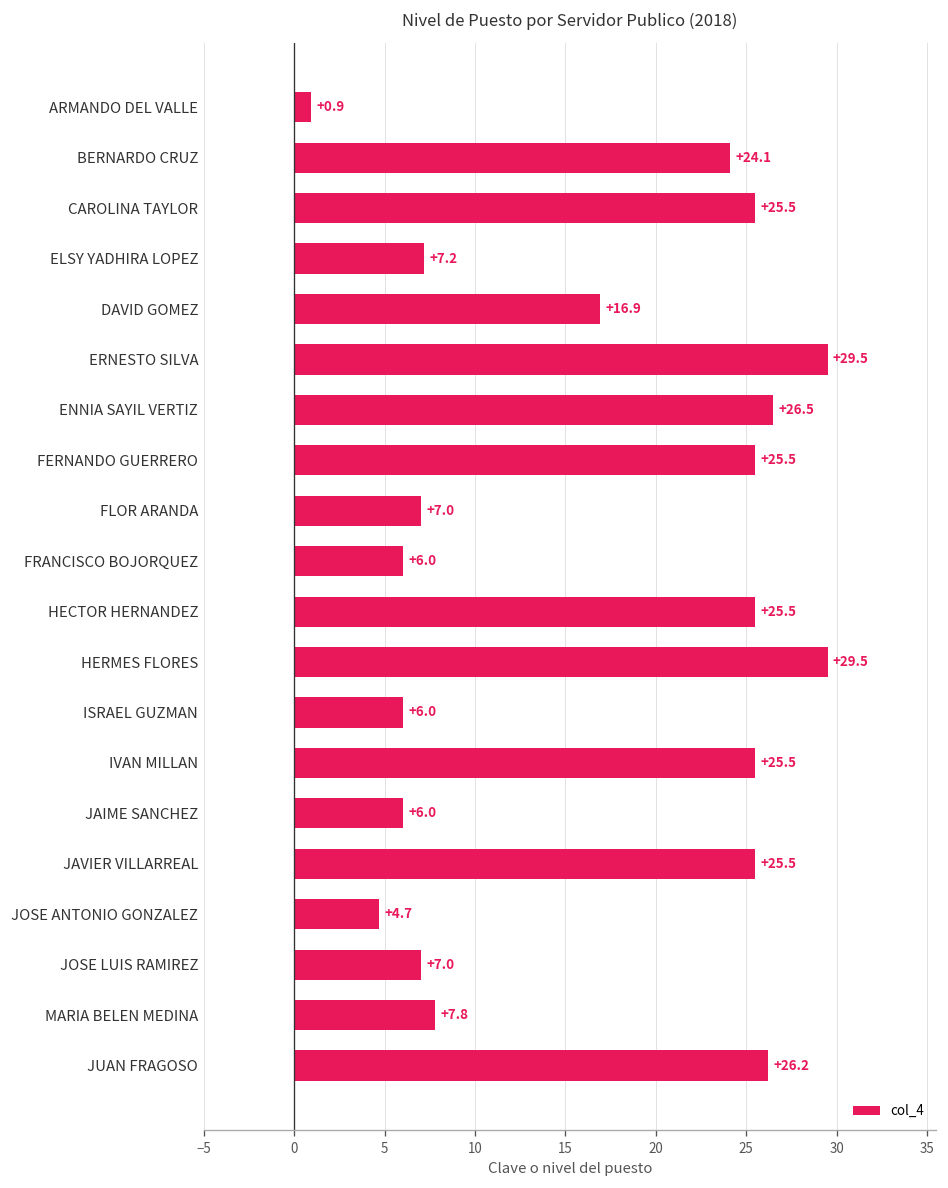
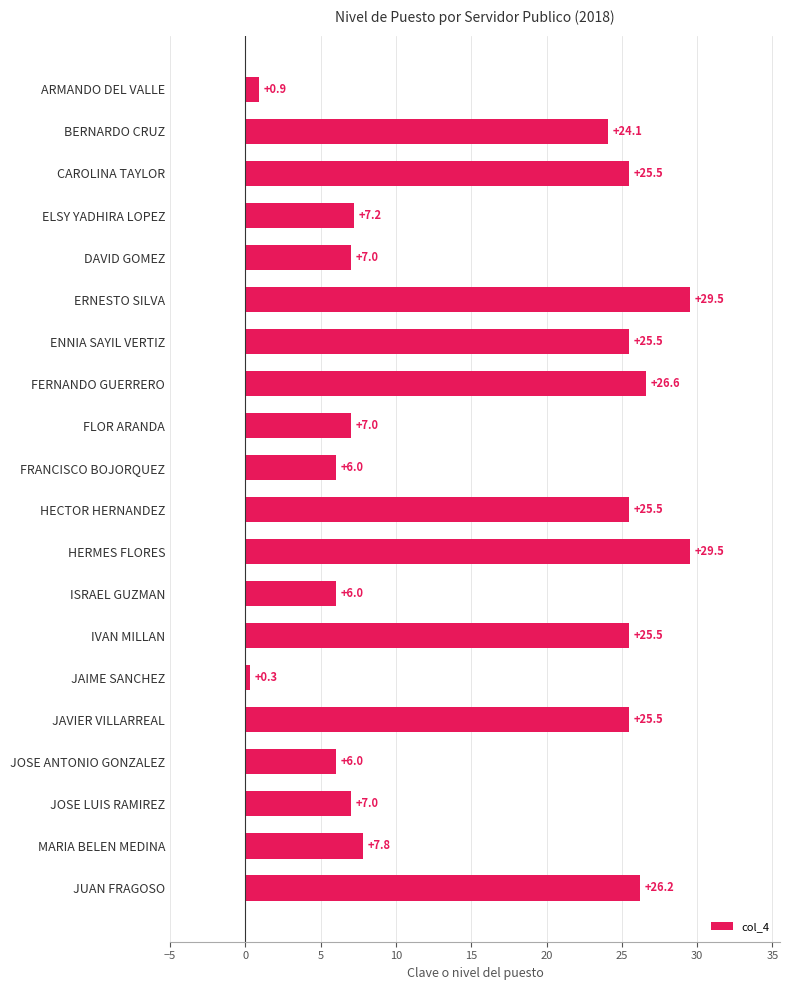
  {
    "ARMANDO DEL VALLE": "+0.9",
    "BERNARDO CRUZ": "+24.1",
    "CAROLINA TAYLOR": "+25.5",
    "ELSY YADHIRA LOPEZ": "+7.2",
-   "DAVID GOMEZ": "+16.9",
+   "DAVID GOMEZ": "+7.0",
    "ERNESTO SILVA": "+29.5",
-   "ENNIA SAYIL VERTIZ": "+26.5",
-   "FERNANDO GUERRERO": "+25.5",
+   "ENNIA SAYIL VERTIZ": "+25.5",
+   "FERNANDO GUERRERO": "+26.6",
    "FLOR ARANDA": "+7.0",
    "FRANCISCO BOJORQUEZ": "+6.0",
    "HECTOR HERNANDEZ": "+25.5",
    "HERMES FLORES": "+29.5",
    "ISRAEL GUZMAN": "+6.0",
    "IVAN MILLAN": "+25.5",
-   "JAIME SANCHEZ": "+6.0",
+   "JAIME SANCHEZ": "+0.3",
    "JAVIER VILLARREAL": "+25.5",
-   "JOSE ANTONIO GONZALEZ": "+4.7",
+   "JOSE ANTONIO GONZALEZ": "+6.0",
    "JOSE LUIS RAMIREZ": "+7.0",
    "MARIA BELEN MEDINA": "+7.8",
    "JUAN FRAGOSO": "+26.2"
  }
